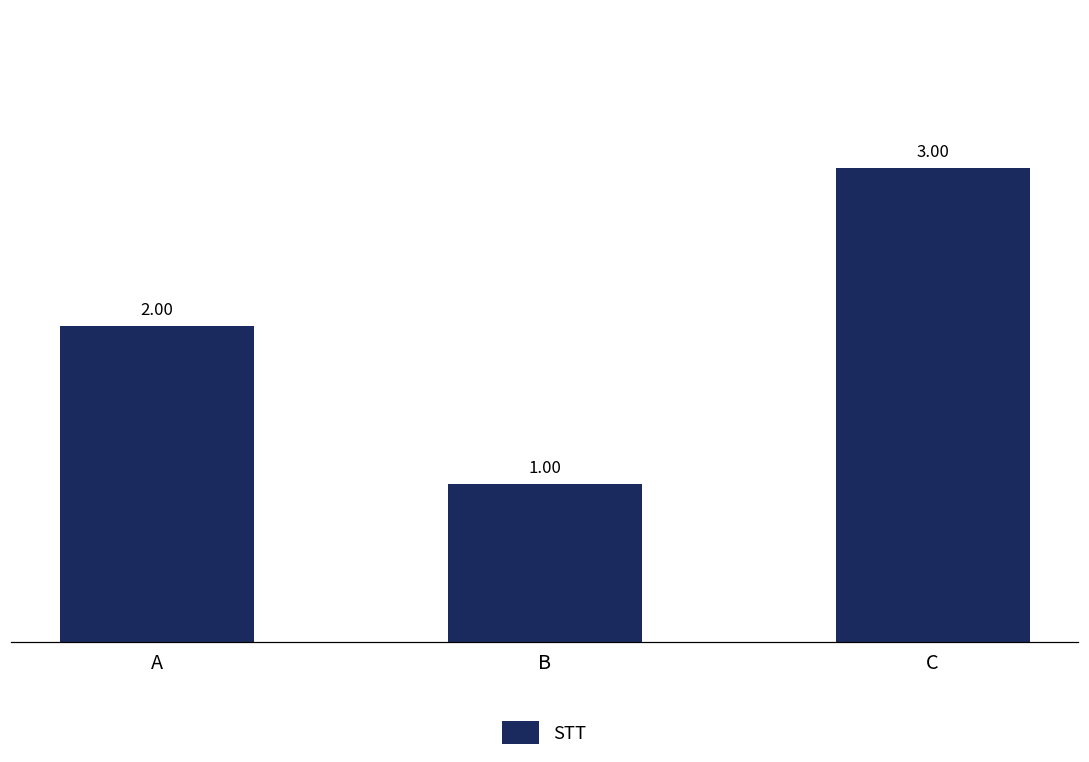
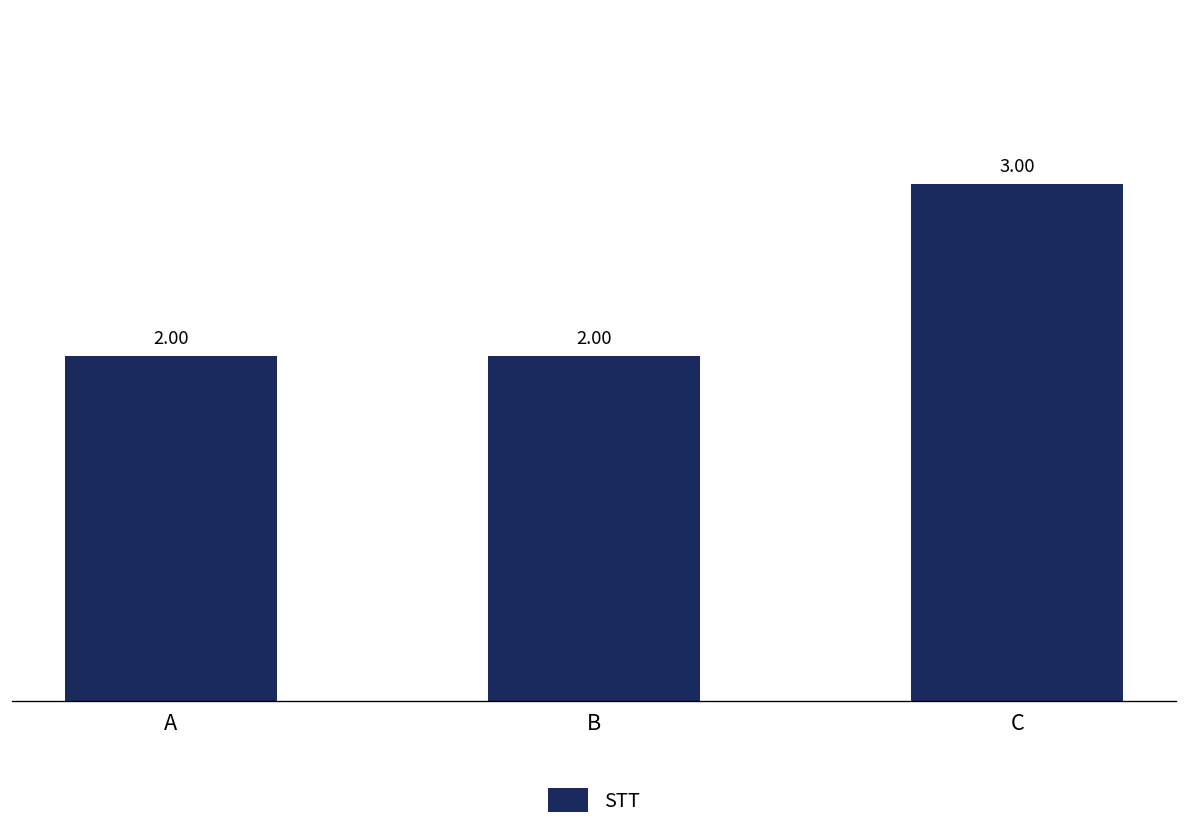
  {
    "A": 2.00,
-   "B": 1.00,
+   "B": 2.00,
    "C": 3.00
  }
